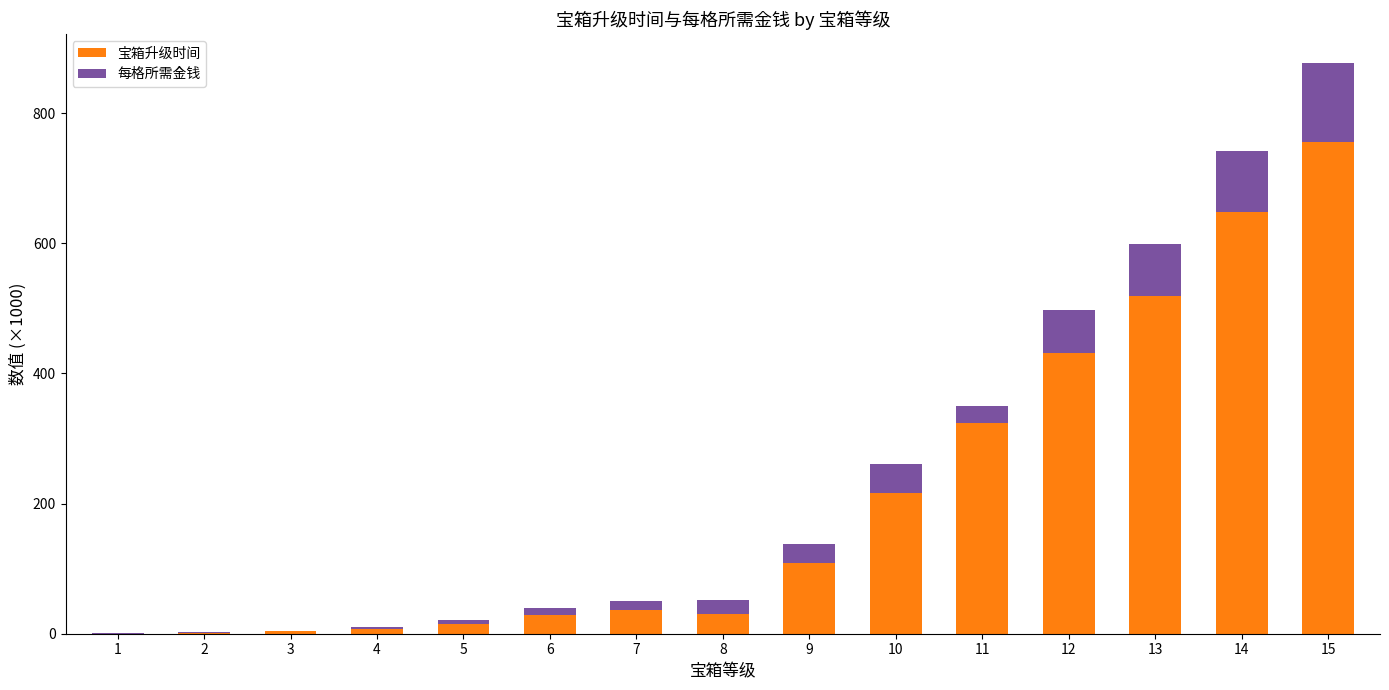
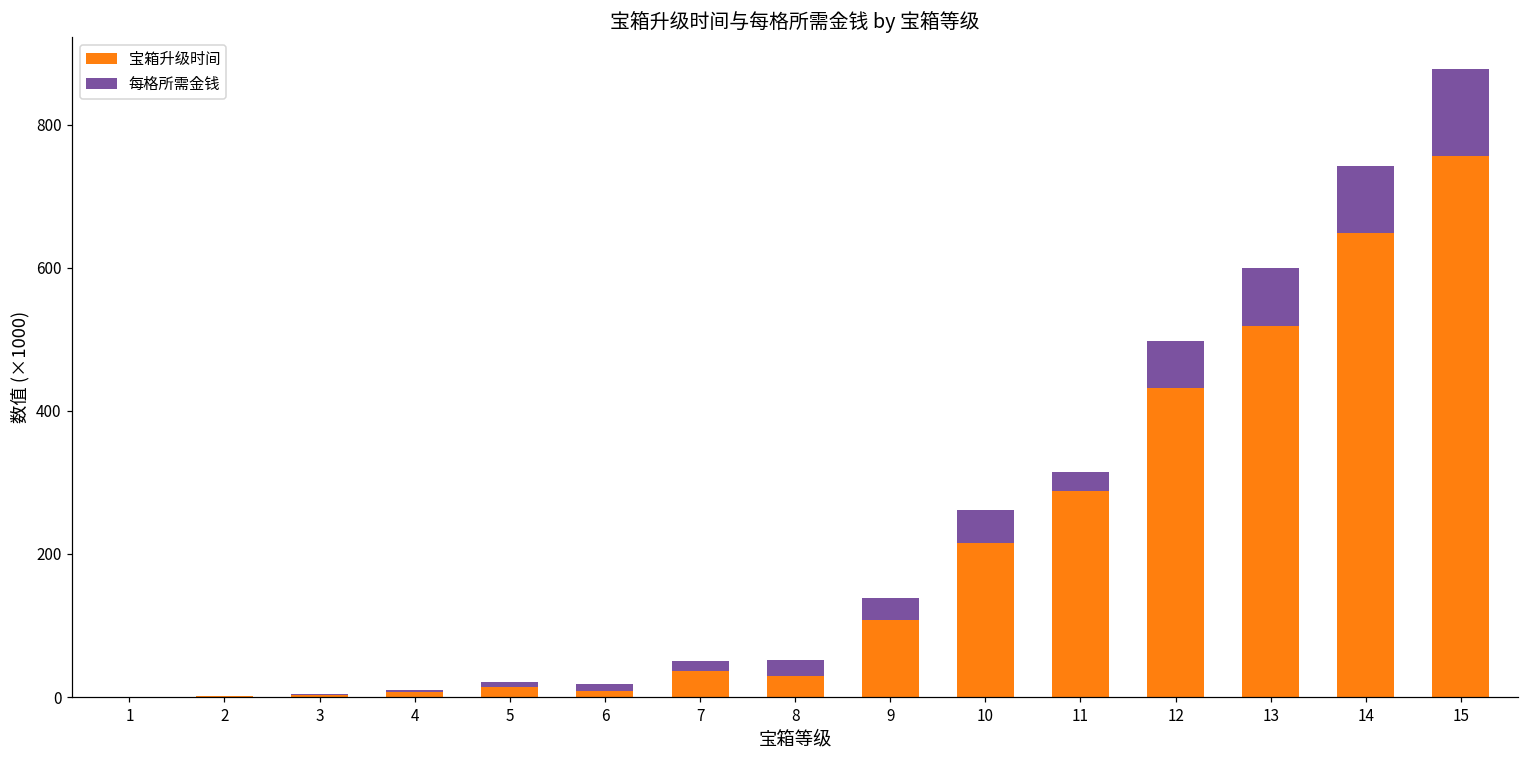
  {
    "宝箱升级时间": {
      "4": 10,
      "5": 10,
-     "6": 30,
+     "6": 10,
      "7": 40,
      "8": 30,
      "9": 110,
      "10": 220,
-     "11": 320,
+     "11": 290,
      "12": 430,
      "13": 520,
      "14": 650,
      "15": 760
    },
    "每格所需金钱": {
      "5": 10,
      "6": 10,
      "7": 20,
      "8": 20,
      "9": 30,
      "10": 50,
      "11": 30,
      "12": 70,
      "13": 80,
      "14": 90,
      "15": 120
    }
  }
